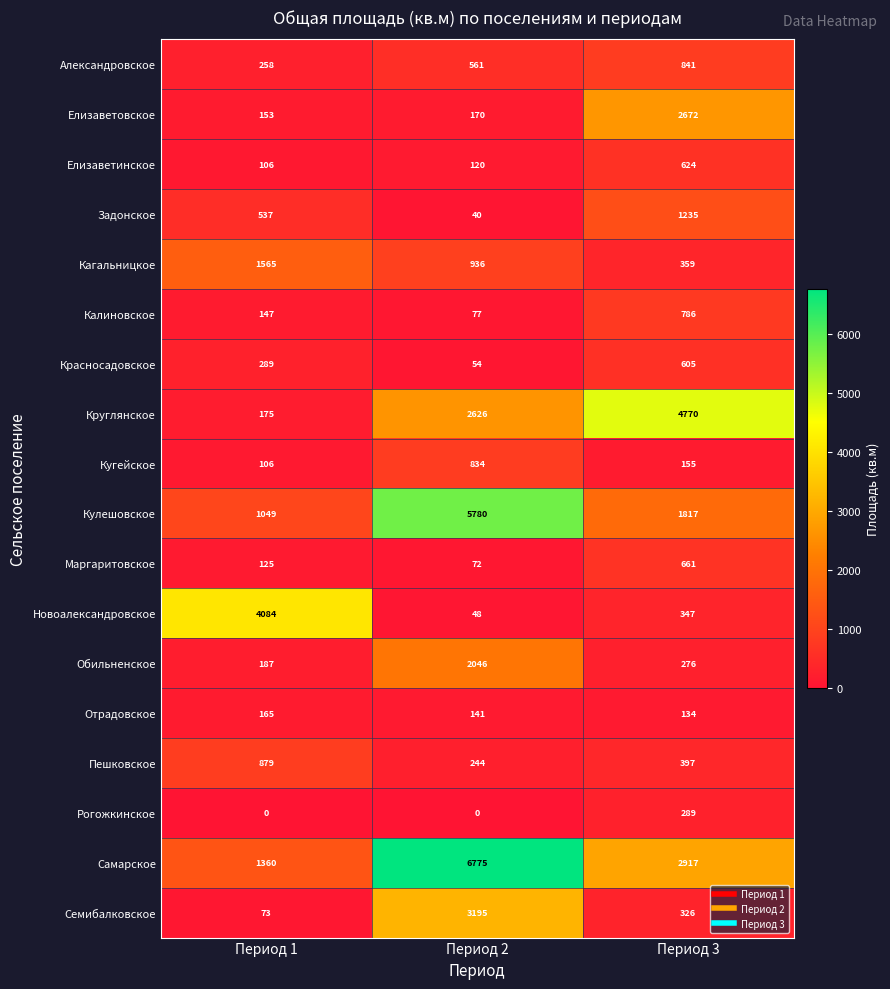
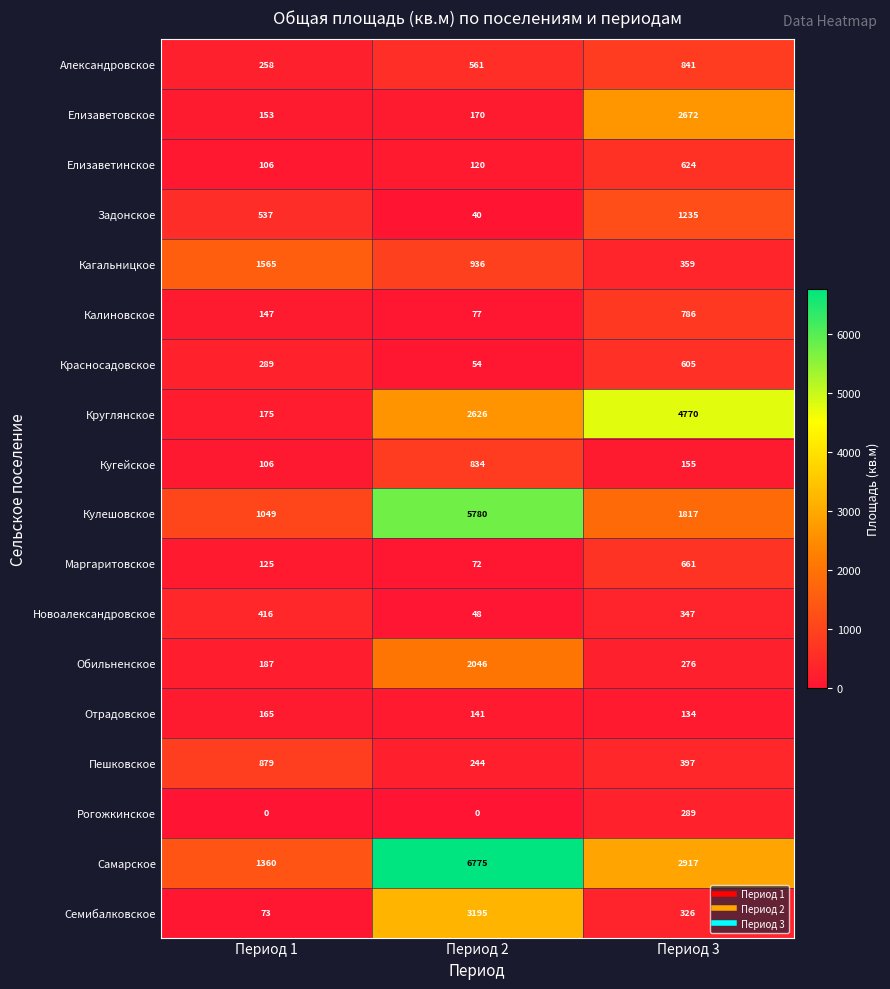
  {
    "Александровское": {
      "Период 1": 258,
      "Период 2": 561,
      "Период 3": 841
    },
    "Елизаветовское": {
      "Период 1": 153,
      "Период 2": 170,
      "Период 3": 2672
    },
    "Елизаветинское": {
      "Период 1": 106,
      "Период 2": 120,
      "Период 3": 624
    },
    "Задонское": {
      "Период 1": 537,
      "Период 2": 40,
      "Период 3": 1235
    },
    "Кагальницкое": {
      "Период 1": 1565,
      "Период 2": 936,
      "Период 3": 359
    },
    "Калиновское": {
      "Период 1": 147,
      "Период 2": 77,
      "Период 3": 786
    },
    "Красносадовское": {
      "Период 1": 289,
      "Период 2": 54,
      "Период 3": 605
    },
    "Круглянское": {
      "Период 1": 175,
      "Период 2": 2626,
      "Период 3": 4770
    },
    "Кугейское": {
      "Период 1": 106,
      "Период 2": 834,
      "Период 3": 155
    },
    "Кулешовское": {
      "Период 1": 1049,
      "Период 2": 5780,
      "Период 3": 1817
    },
    "Маргаритовское": {
      "Период 1": 125,
      "Период 2": 72,
      "Период 3": 661
    },
    "Новоалександровское": {
-     "Период 1": 4084,
+     "Период 1": 416,
      "Период 2": 48,
      "Период 3": 347
    },
    "Обильненское": {
      "Период 1": 187,
      "Период 2": 2046,
      "Период 3": 276
    },
    "Отрадовское": {
      "Период 1": 165,
      "Период 2": 141,
      "Период 3": 134
    },
    "Пешковское": {
      "Период 1": 879,
      "Период 2": 244,
      "Период 3": 397
    },
    "Рогожкинское": {
      "Период 1": 0,
      "Период 2": 0,
      "Период 3": 289
    },
    "Самарское": {
      "Период 1": 1360,
      "Период 2": 6775,
      "Период 3": 2917
    },
    "Семибалковское": {
      "Период 1": 73,
      "Период 2": 3195,
      "Период 3": 326
    }
  }
